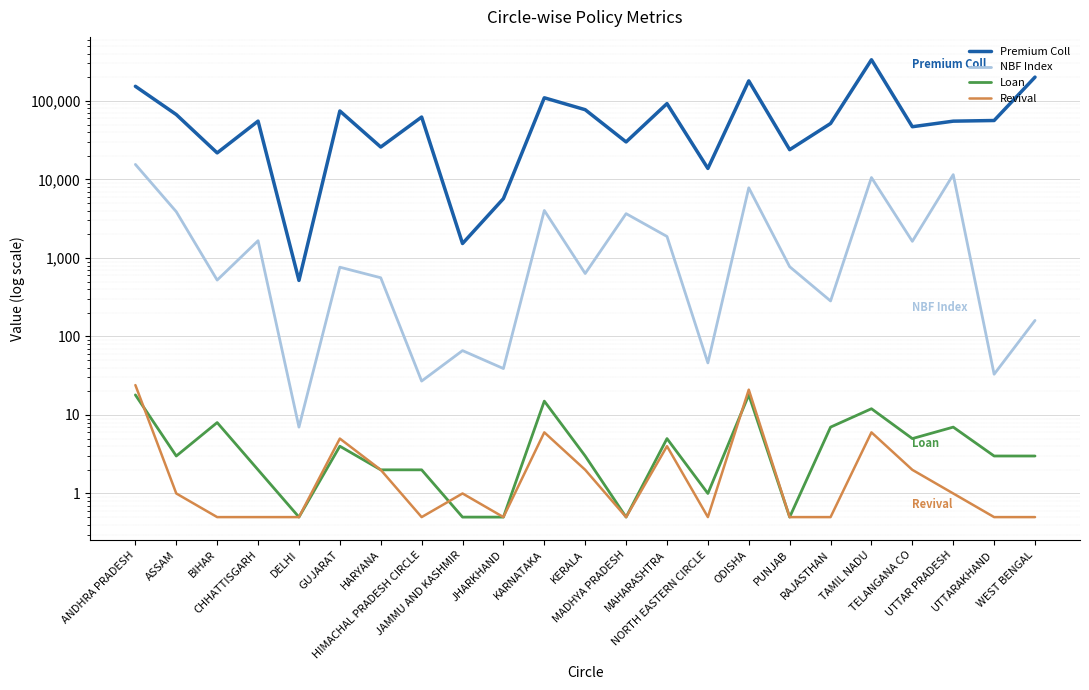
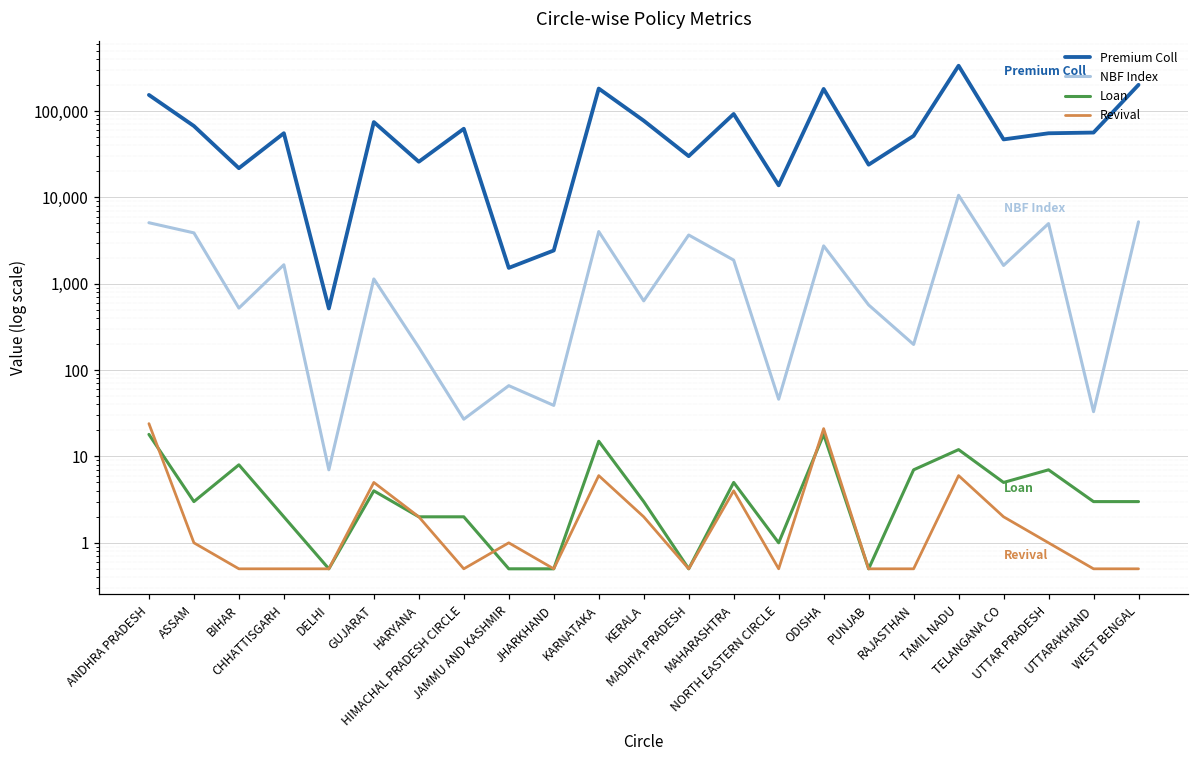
  {
    "Premium Coll": {
      "ANDHRA PRADESH": "150,000",
      "ASSAM": "70,000",
      "BIHAR": "22,000",
      "CHHATTISGARH": "60,000",
      "DELHI": "500",
      "GUJARAT": "70,000",
      "HARYANA": "26,000",
      "HIMACHAL PRADESH CIRCLE": "60,000",
      "JAMMU AND KASHMIR": "1,500",
-     "JHARKHAND": "6,000",
-     "KARNATAKA": "110,000",
+     "JHARKHAND": "2,400",
+     "KARNATAKA": "180,000",
      "KERALA": "80,000",
      "MADHYA PRADESH": "30,000",
      "MAHARASHTRA": "90,000",
      "NORTH EASTERN CIRCLE": "14,000",
      "ODISHA": "180,000",
      "PUNJAB": "24,000",
      "RAJASTHAN": "50,000",
      "TAMIL NADU": "330,000",
      "TELANGANA CO": "50,000",
      "UTTAR PRADESH": "60,000",
      "UTTARAKHAND": "60,000",
      "WEST BENGAL": "200,000"
    },
    "NBF Index": {
-     "ANDHRA PRADESH": "16,000",
+     "ANDHRA PRADESH": "5,000",
      "ASSAM": "4,000",
      "BIHAR": "500",
      "CHHATTISGARH": "1,700",
      "DELHI": "7",
-     "GUJARAT": "800",
-     "HARYANA": "600",
+     "GUJARAT": "1,100",
+     "HARYANA": "180",
      "HIMACHAL PRADESH CIRCLE": "27",
      "JAMMU AND KASHMIR": "70",
      "JHARKHAND": "40",
      "KARNATAKA": "4,000",
      "KERALA": "600",
      "MADHYA PRADESH": "4,000",
      "MAHARASHTRA": "1,900",
      "NORTH EASTERN CIRCLE": "50",
-     "ODISHA": "8,000",
-     "PUNJAB": "800",
-     "RAJASTHAN": "280",
+     "ODISHA": "2,700",
+     "PUNJAB": "600",
+     "RAJASTHAN": "200",
      "TAMIL NADU": "11,000",
      "TELANGANA CO": "1,600",
-     "UTTAR PRADESH": "12,000",
+     "UTTAR PRADESH": "5,000",
      "UTTARAKHAND": "33",
-     "WEST BENGAL": "160"
+     "WEST BENGAL": "5,000"
    },
    "Loan": {
      "ANDHRA PRADESH": "18",
      "ASSAM": "3",
      "BIHAR": "8",
      "CHHATTISGARH": "2",
      "GUJARAT": "4",
      "HIMACHAL PRADESH CIRCLE": "2",
      "JAMMU AND KASHMIR": "0.5",
      "KARNATAKA": "15",
      "KERALA": "3",
      "MAHARASHTRA": "5",
      "NORTH EASTERN CIRCLE": "1",
      "ODISHA": "18",
      "RAJASTHAN": "7",
      "TAMIL NADU": "12",
      "TELANGANA CO": "5",
      "UTTAR PRADESH": "7",
      "UTTARAKHAND": "3",
      "WEST BENGAL": "3"
    },
    "Revival": {
      "ANDHRA PRADESH": "24",
      "ASSAM": "1",
      "BIHAR": "0.5",
      "CHHATTISGARH": "0.5",
      "GUJARAT": "5",
      "HIMACHAL PRADESH CIRCLE": "0.5",
      "JAMMU AND KASHMIR": "1",
      "KARNATAKA": "6",
      "KERALA": "2",
      "MAHARASHTRA": "4",
      "NORTH EASTERN CIRCLE": "0.5",
      "ODISHA": "21",
      "RAJASTHAN": "0.5",
      "TAMIL NADU": "6",
      "TELANGANA CO": "2",
      "UTTAR PRADESH": "1",
      "UTTARAKHAND": "0.5",
      "WEST BENGAL": "0.5"
    }
  }
